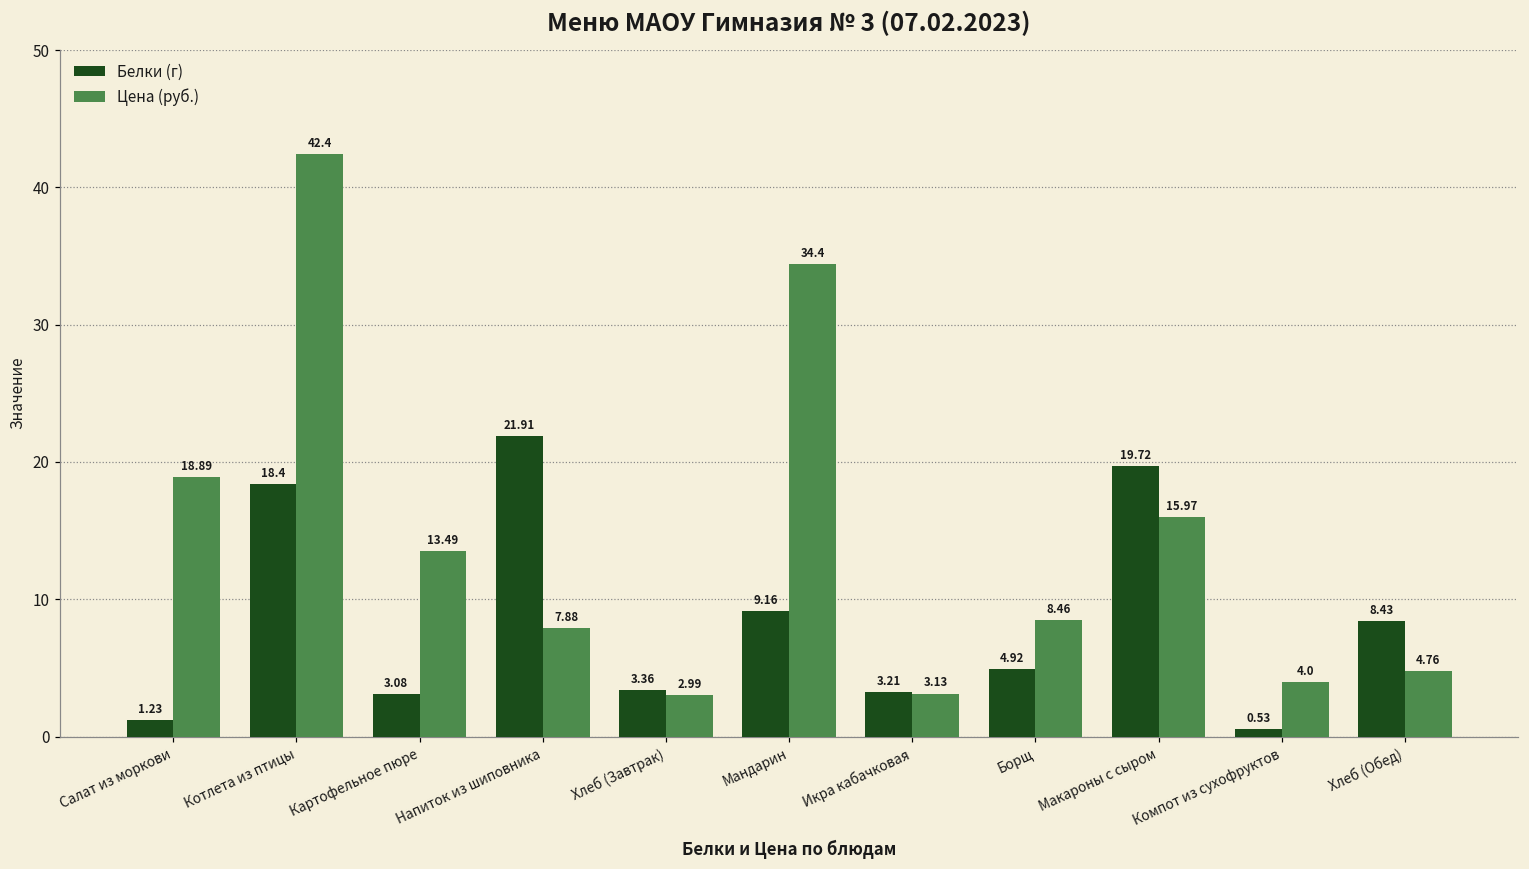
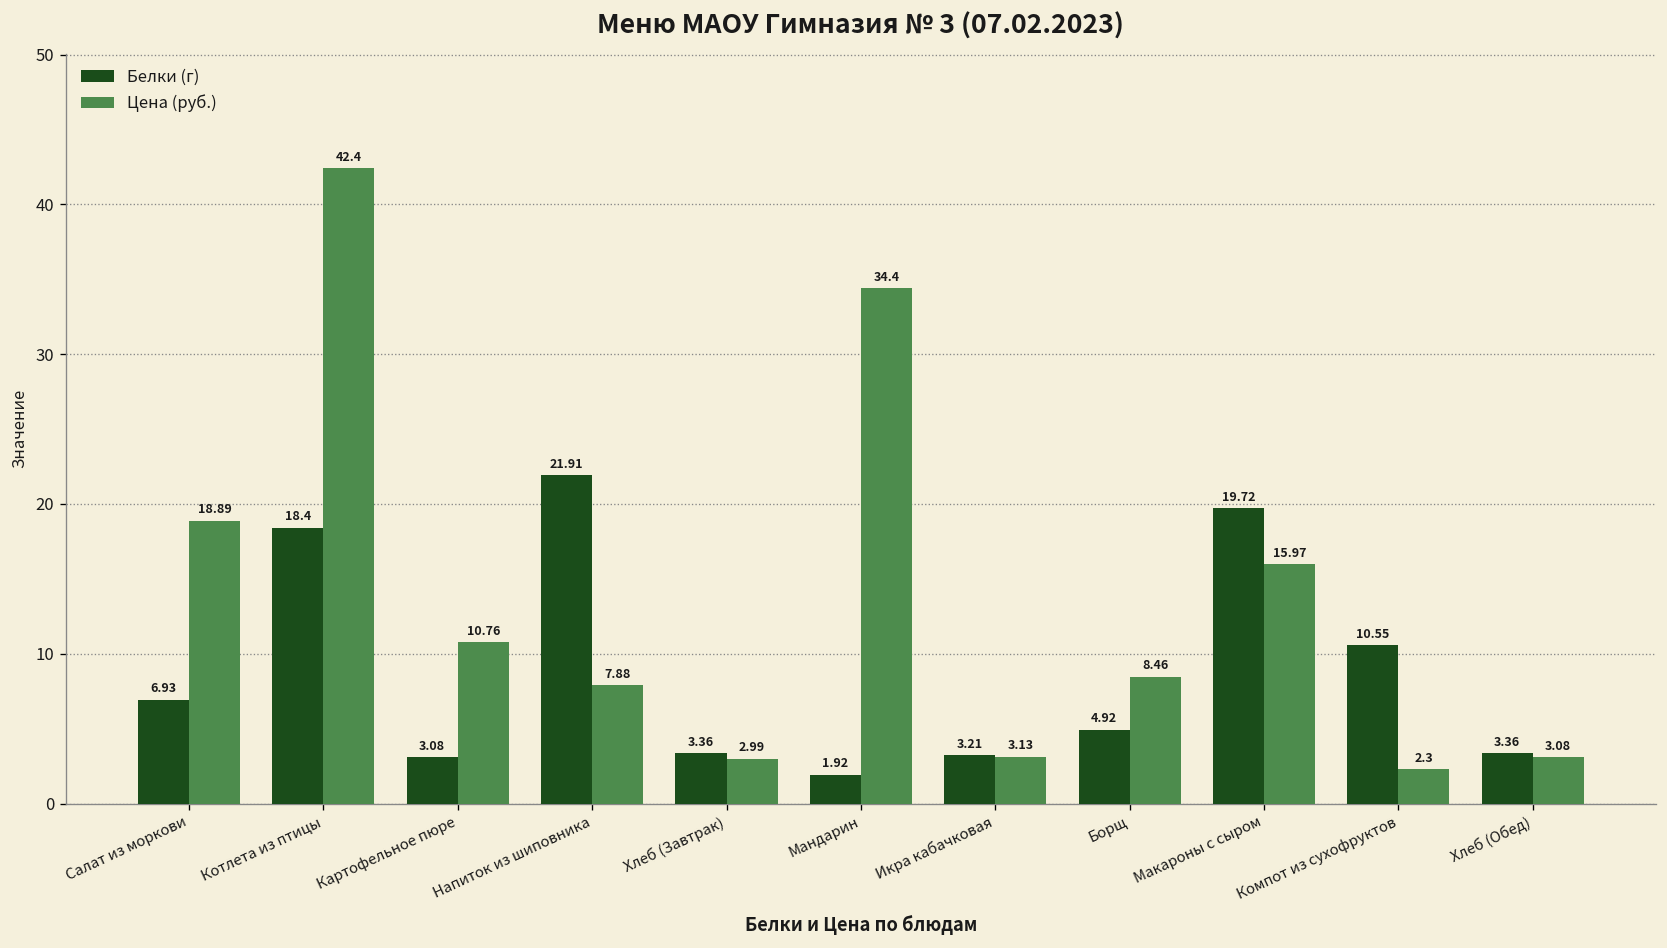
  {
    "Белки (г)": {
-     "Салат из моркови": 1.23,
+     "Салат из моркови": 6.93,
      "Котлета из птицы": 18.4,
      "Картофельное пюре": 3.08,
      "Напиток из шиповника": 21.91,
      "Хлеб (Завтрак)": 3.36,
-     "Мандарин": 9.16,
+     "Мандарин": 1.92,
      "Икра кабачковая": 3.21,
      "Борщ": 4.92,
      "Макароны с сыром": 19.72,
-     "Компот из сухофруктов": 0.53,
-     "Хлеб (Обед)": 8.43
+     "Компот из сухофруктов": 10.55,
+     "Хлеб (Обед)": 3.36
    },
    "Цена (руб.)": {
      "Салат из моркови": 18.89,
      "Котлета из птицы": 42.4,
-     "Картофельное пюре": 13.49,
+     "Картофельное пюре": 10.76,
      "Напиток из шиповника": 7.88,
      "Хлеб (Завтрак)": 2.99,
      "Мандарин": 34.4,
      "Икра кабачковая": 3.13,
      "Борщ": 8.46,
      "Макароны с сыром": 15.97,
-     "Компот из сухофруктов": 4.0,
-     "Хлеб (Обед)": 4.76
+     "Компот из сухофруктов": 2.3,
+     "Хлеб (Обед)": 3.08
    }
  }
